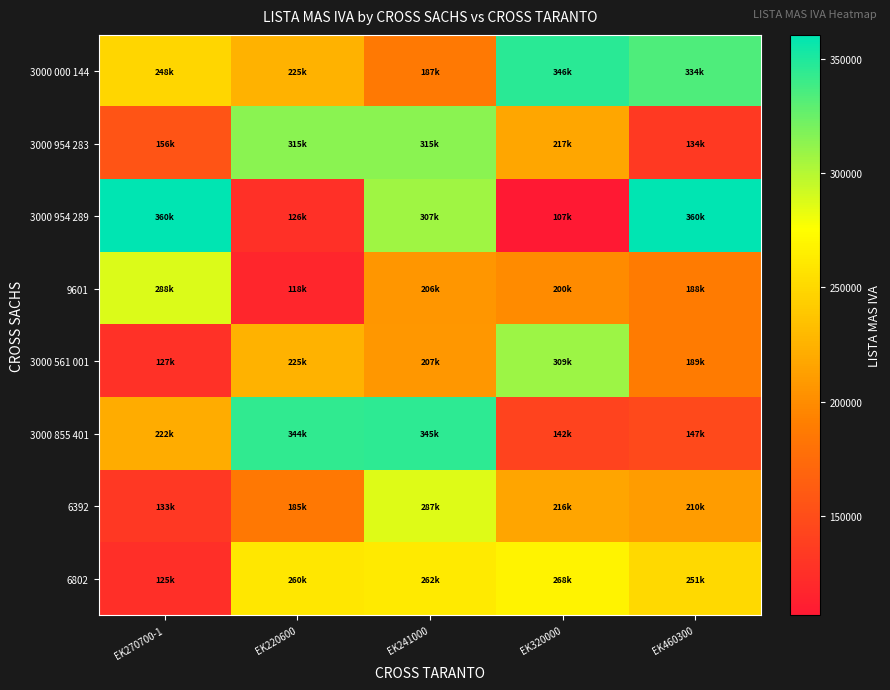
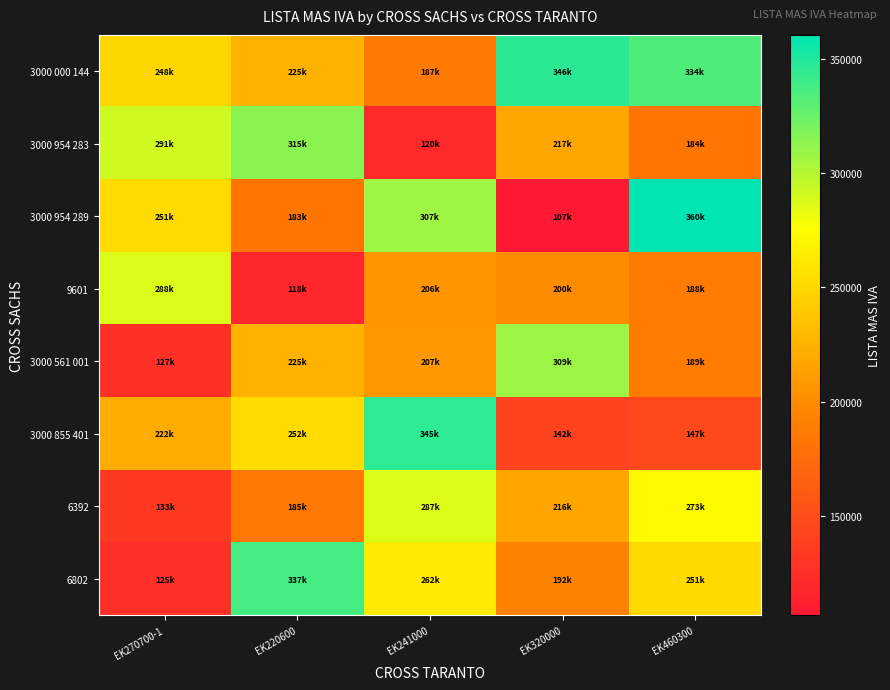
  {
    "3000 000 144": {
      "EK270700-1": "248k",
      "EK220600": "225k",
      "EK241000": "187k",
      "EK320000": "346k",
      "EK460300": "334k"
    },
    "3000 954 283": {
-     "EK270700-1": "156k",
+     "EK270700-1": "291k",
      "EK220600": "315k",
-     "EK241000": "315k",
+     "EK241000": "120k",
      "EK320000": "217k",
-     "EK460300": "134k"
+     "EK460300": "184k"
    },
    "3000 954 289": {
-     "EK270700-1": "360k",
-     "EK220600": "126k",
+     "EK270700-1": "251k",
+     "EK220600": "183k",
      "EK241000": "307k",
      "EK320000": "107k",
      "EK460300": "360k"
    },
    "9601": {
      "EK270700-1": "288k",
      "EK220600": "118k",
      "EK241000": "206k",
      "EK320000": "200k",
      "EK460300": "188k"
    },
    "3000 561 001": {
      "EK270700-1": "127k",
      "EK220600": "225k",
      "EK241000": "207k",
      "EK320000": "309k",
      "EK460300": "189k"
    },
    "3000 855 401": {
      "EK270700-1": "222k",
-     "EK220600": "344k",
+     "EK220600": "252k",
      "EK241000": "345k",
      "EK320000": "142k",
      "EK460300": "147k"
    },
    "6392": {
      "EK270700-1": "133k",
      "EK220600": "185k",
      "EK241000": "287k",
      "EK320000": "216k",
-     "EK460300": "210k"
+     "EK460300": "273k"
    },
    "6802": {
      "EK270700-1": "125k",
-     "EK220600": "260k",
+     "EK220600": "337k",
      "EK241000": "262k",
-     "EK320000": "268k",
+     "EK320000": "192k",
      "EK460300": "251k"
    }
  }
